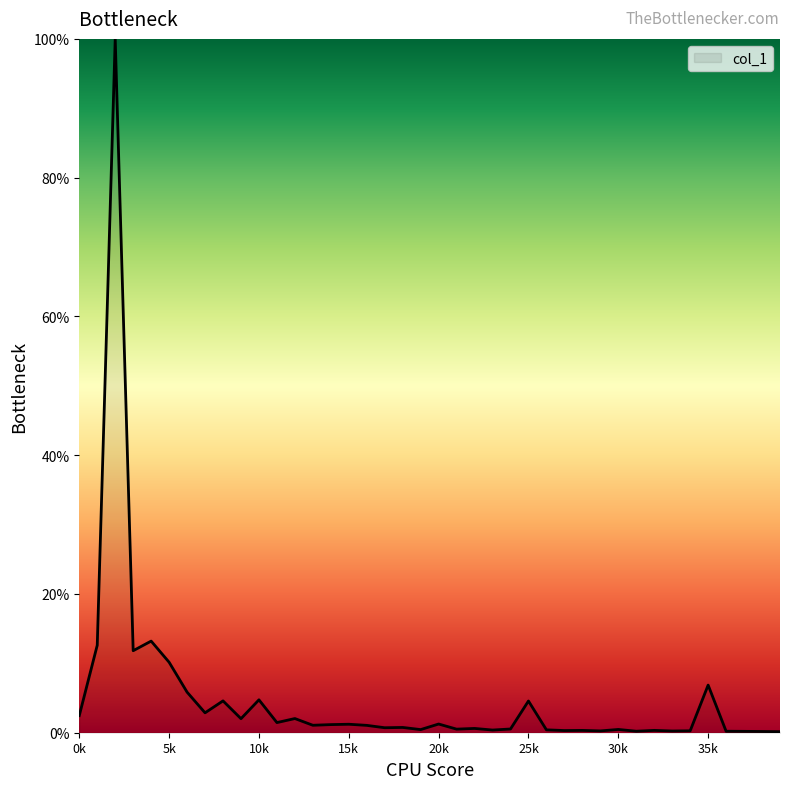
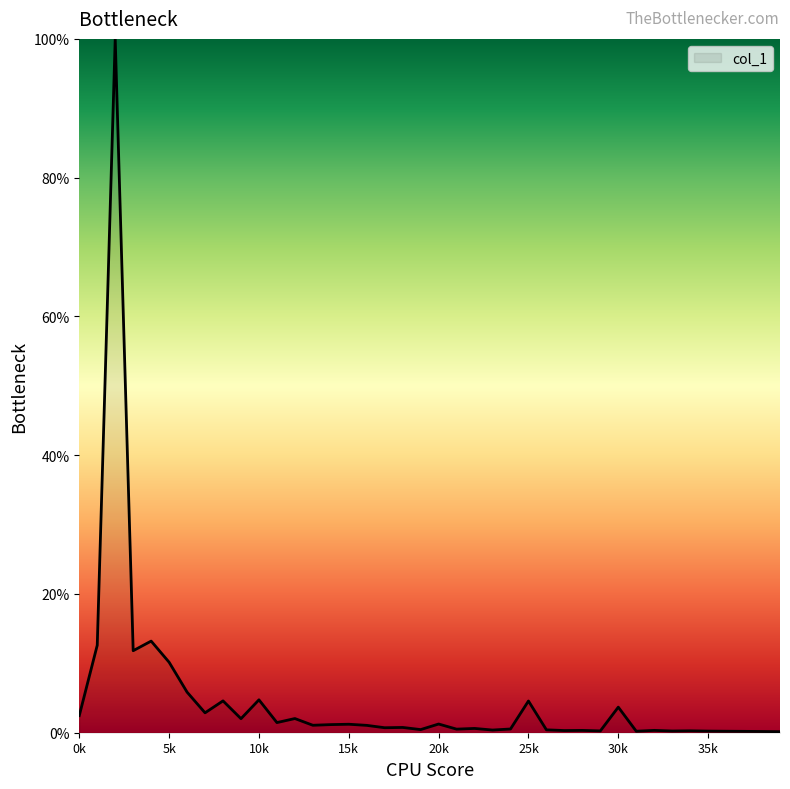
  {
    "0k": "2%",
    "5k": "10%",
    "10k": "5%",
    "15k": "1%",
    "20k": "1%",
    "25k": "5%",
-   "30k": "0%",
-   "35k": "7%"
+   "30k": "4%",
+   "35k": "0%"
  }
